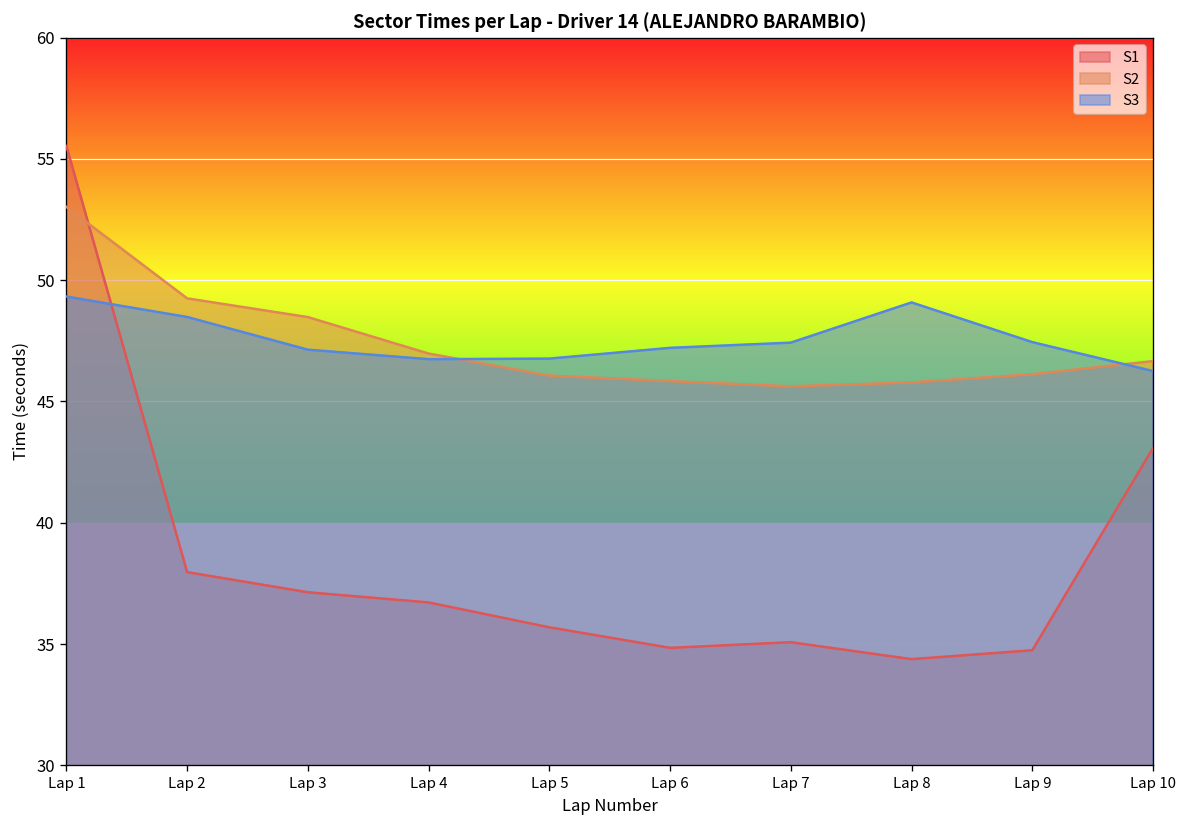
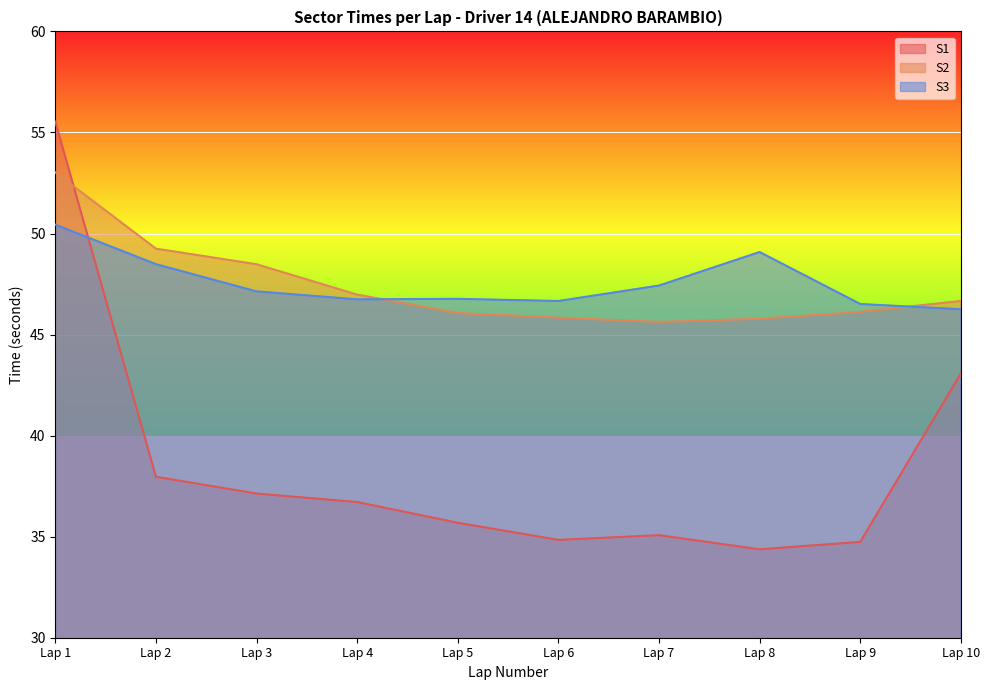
  {
    "S3": {
-     "Lap 1": 49.3,
+     "Lap 1": 50.4,
      "Lap 2": 48.5,
      "Lap 3": 47.1,
      "Lap 4": 46.7,
      "Lap 5": 46.8,
-     "Lap 6": 47.2,
+     "Lap 6": 46.7,
      "Lap 7": 47.4,
      "Lap 8": 49.1,
-     "Lap 9": 47.4,
+     "Lap 9": 46.5,
      "Lap 10": 46.3
    }
  }
